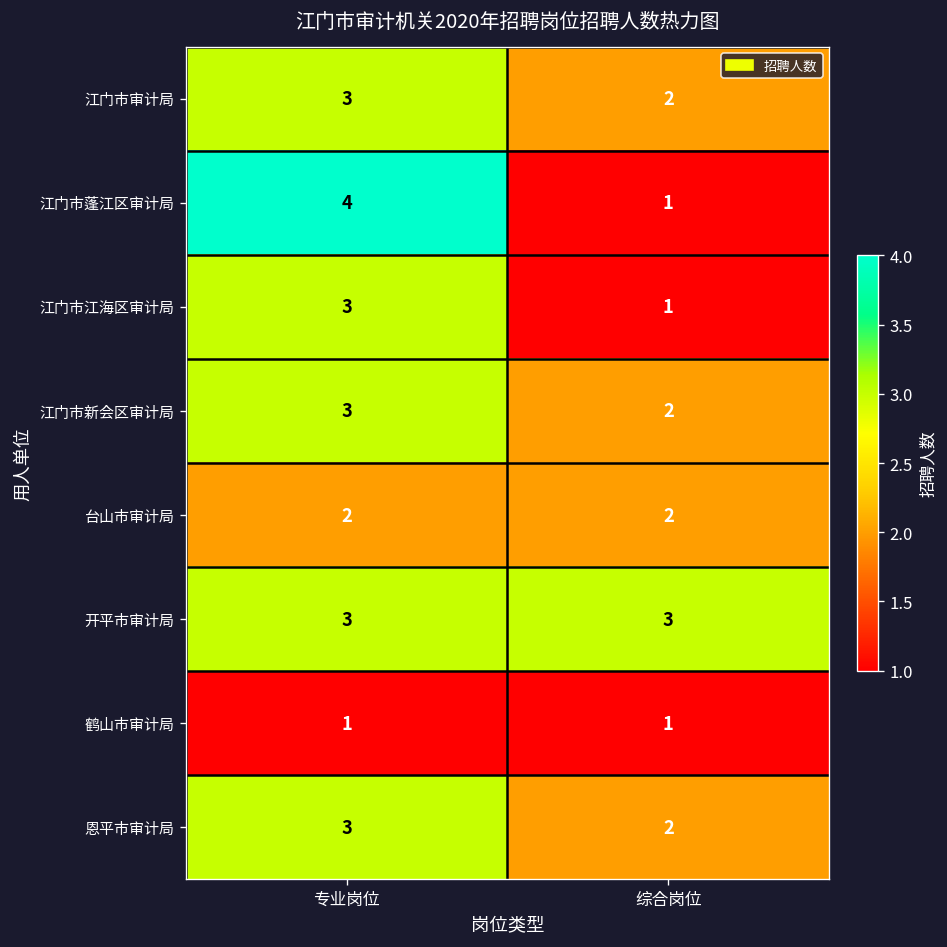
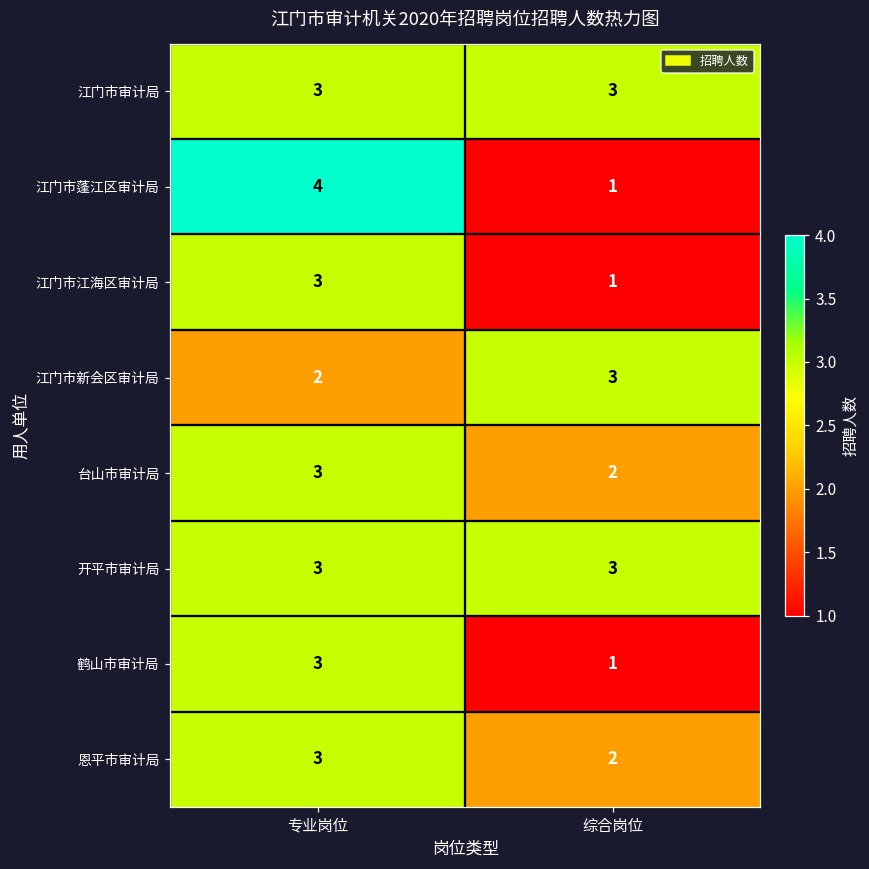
  {
    "江门市审计局": {
      "专业岗位": 3,
-     "综合岗位": 2
+     "综合岗位": 3
    },
    "江门市蓬江区审计局": {
      "专业岗位": 4,
      "综合岗位": 1
    },
    "江门市江海区审计局": {
      "专业岗位": 3,
      "综合岗位": 1
    },
    "江门市新会区审计局": {
-     "专业岗位": 3,
-     "综合岗位": 2
+     "专业岗位": 2,
+     "综合岗位": 3
    },
    "台山市审计局": {
-     "专业岗位": 2,
+     "专业岗位": 3,
      "综合岗位": 2
    },
    "开平市审计局": {
      "专业岗位": 3,
      "综合岗位": 3
    },
    "鹤山市审计局": {
-     "专业岗位": 1,
+     "专业岗位": 3,
      "综合岗位": 1
    },
    "恩平市审计局": {
      "专业岗位": 3,
      "综合岗位": 2
    }
  }
